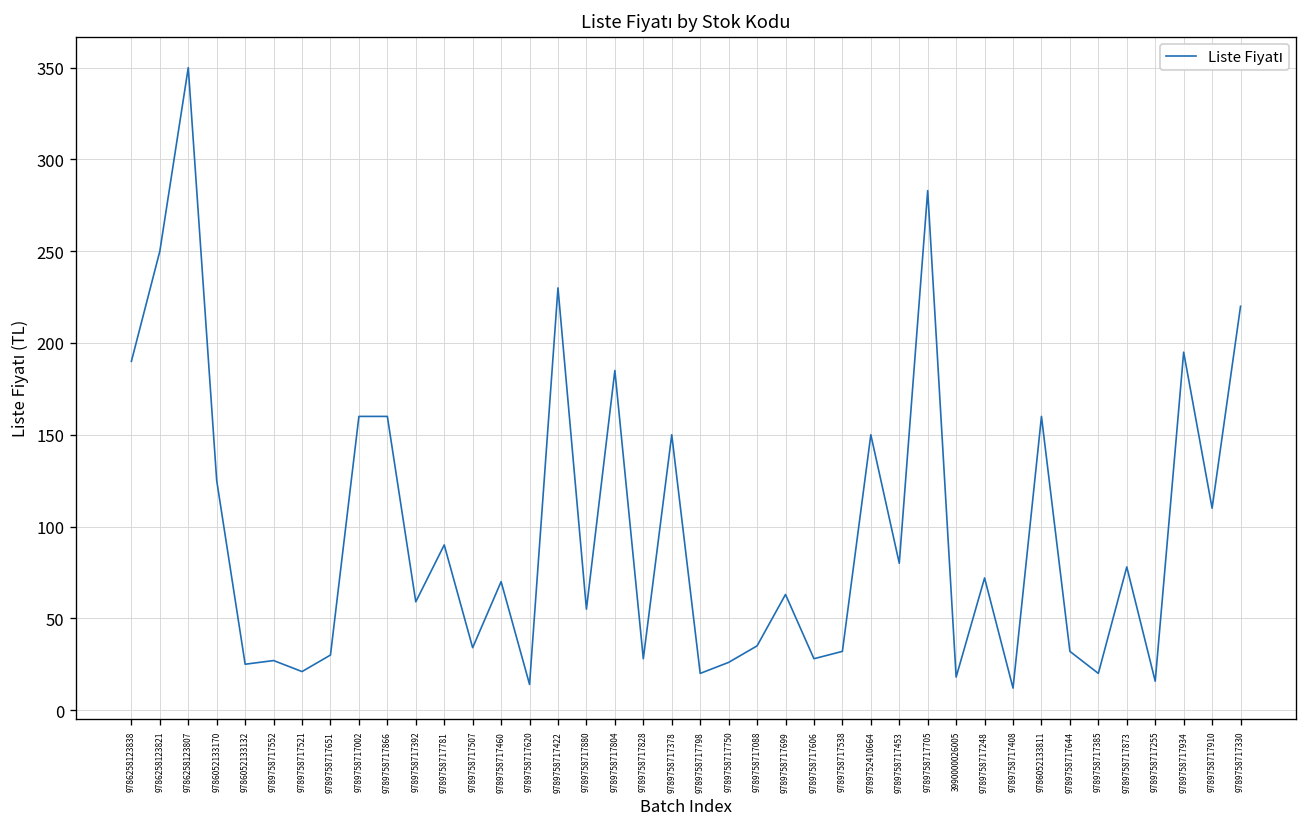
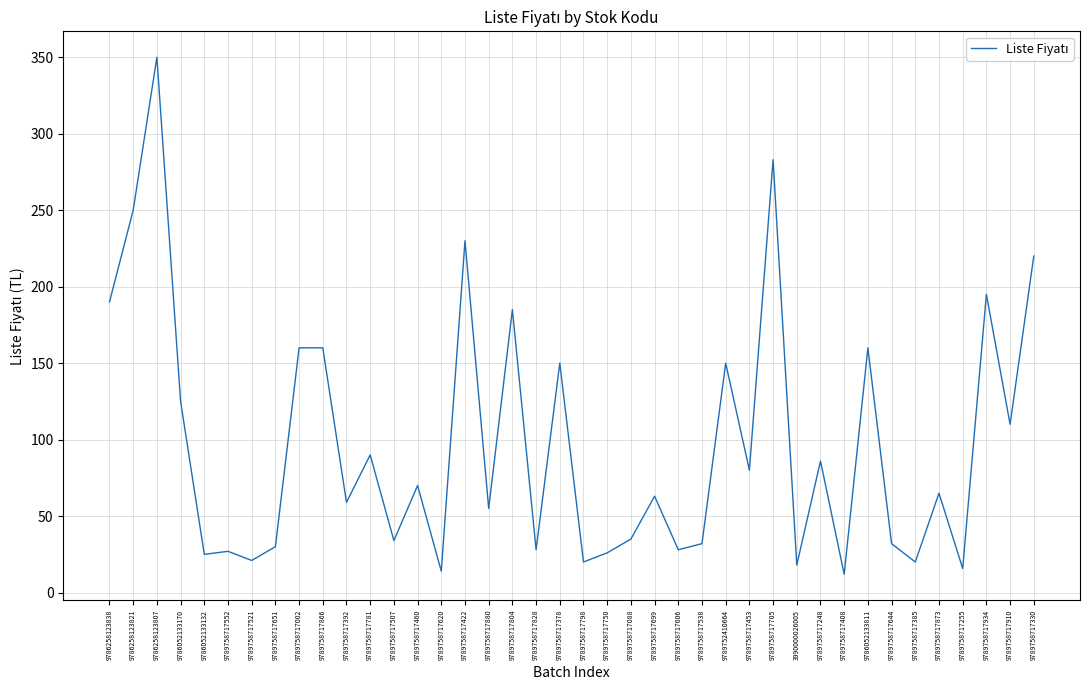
  {
    "9786258123838": 190,
    "9786258123821": 250,
    "9786258123807": 350,
    "9786052133170": 125,
    "9786052133132": 25,
    "9789758717552": 27,
    "9789758717521": 21,
    "9789758717651": 30,
    "9789758717002": 160,
    "9789758717866": 160,
    "9789758717392": 59,
    "9789758717781": 90,
    "9789758717507": 34,
    "9789758717460": 70,
    "9789758717620": 14,
    "9789758717422": 230,
    "9789758717880": 55,
    "9789758717804": 185,
    "9789758717828": 28,
    "9789758717378": 150,
    "9789758717798": 20,
    "9789758717750": 26,
    "9789758717088": 35,
    "9789758717699": 63,
    "9789758717606": 28,
    "9789758717538": 32,
    "9789752410664": 150,
    "9789758717453": 80,
    "9789758717705": 283,
    "3990000026005": 18,
-   "9789758717248": 72,
+   "9789758717248": 86,
    "9789758717408": 12,
    "9786052133811": 160,
    "9789758717644": 32,
    "9789758717385": 20,
-   "9789758717873": 78,
+   "9789758717873": 65,
    "9789758717255": 16,
    "9789758717934": 195,
    "9789758717910": 110,
    "9789758717330": 220
  }
